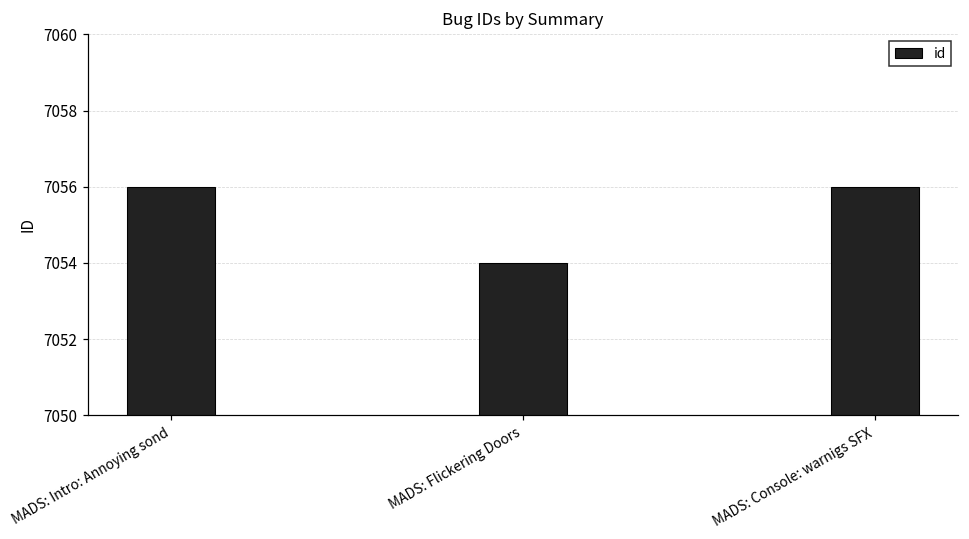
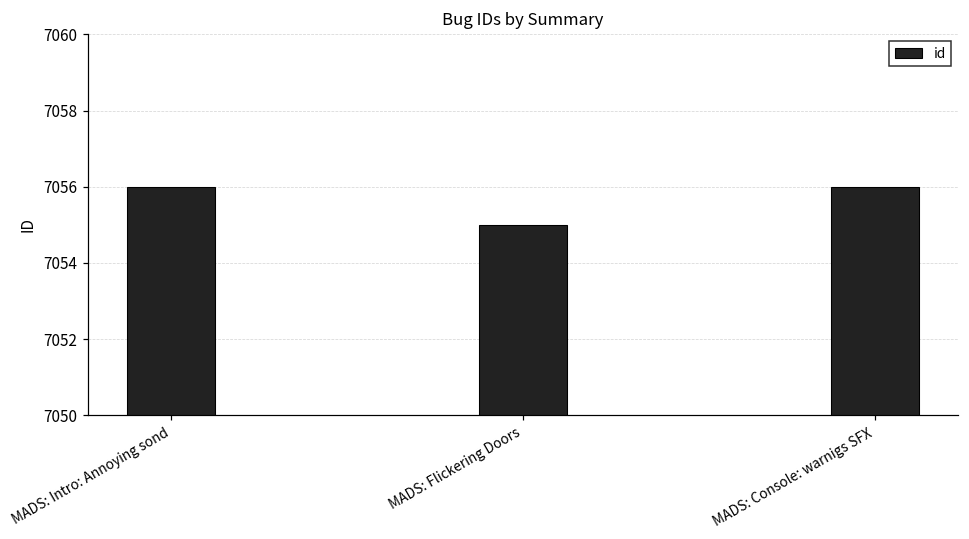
  {
    "MADS: Intro: Annoying sond": 7056,
-   "MADS: Flickering Doors": 7054,
+   "MADS: Flickering Doors": 7055,
    "MADS: Console: warnigs SFX": 7056
  }
